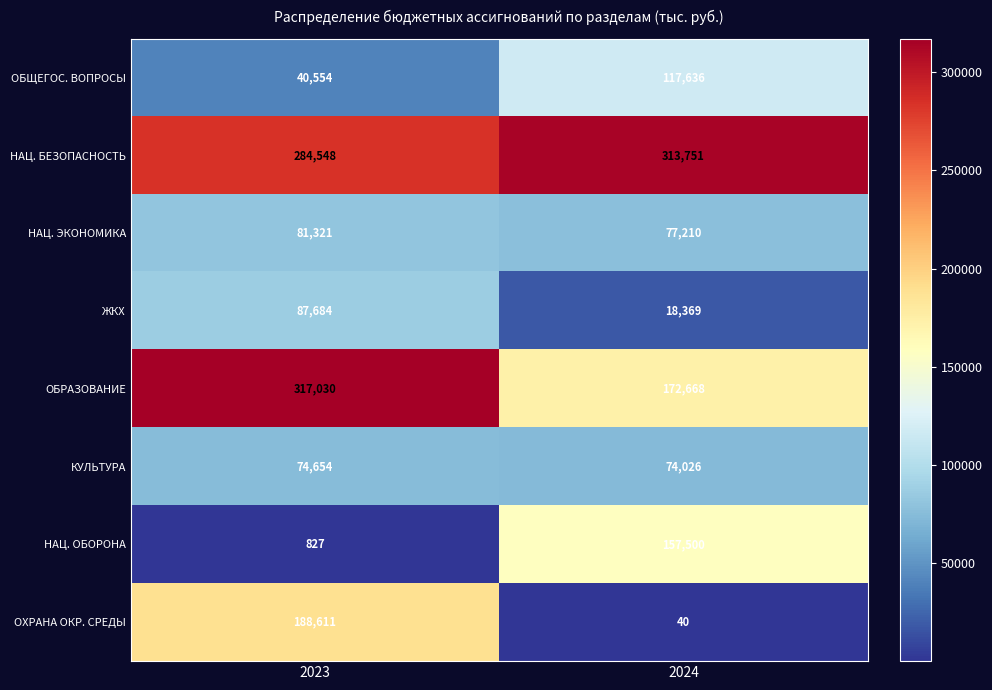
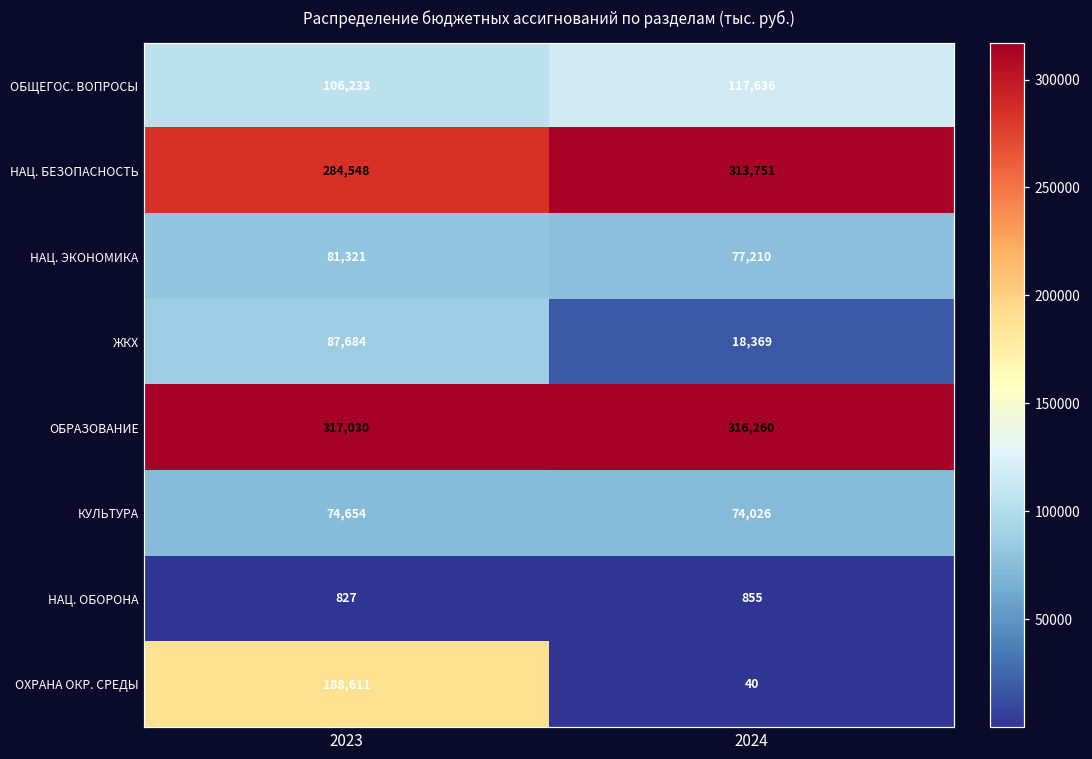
  {
    "ОБЩЕГОС. ВОПРОСЫ": {
-     "2023": "40,554",
+     "2023": "106,233",
      "2024": "117,636"
    },
    "НАЦ. БЕЗОПАСНОСТЬ": {
      "2023": "284,548",
      "2024": "313,751"
    },
    "НАЦ. ЭКОНОМИКА": {
      "2023": "81,321",
      "2024": "77,210"
    },
    "ЖКХ": {
      "2023": "87,684",
      "2024": "18,369"
    },
    "ОБРАЗОВАНИЕ": {
      "2023": "317,030",
-     "2024": "172,668"
+     "2024": "316,260"
    },
    "КУЛЬТУРА": {
      "2023": "74,654",
      "2024": "74,026"
    },
    "НАЦ. ОБОРОНА": {
      "2023": "827",
-     "2024": "157,500"
+     "2024": "855"
    },
    "ОХРАНА ОКР. СРЕДЫ": {
      "2023": "188,611",
      "2024": "40"
    }
  }
